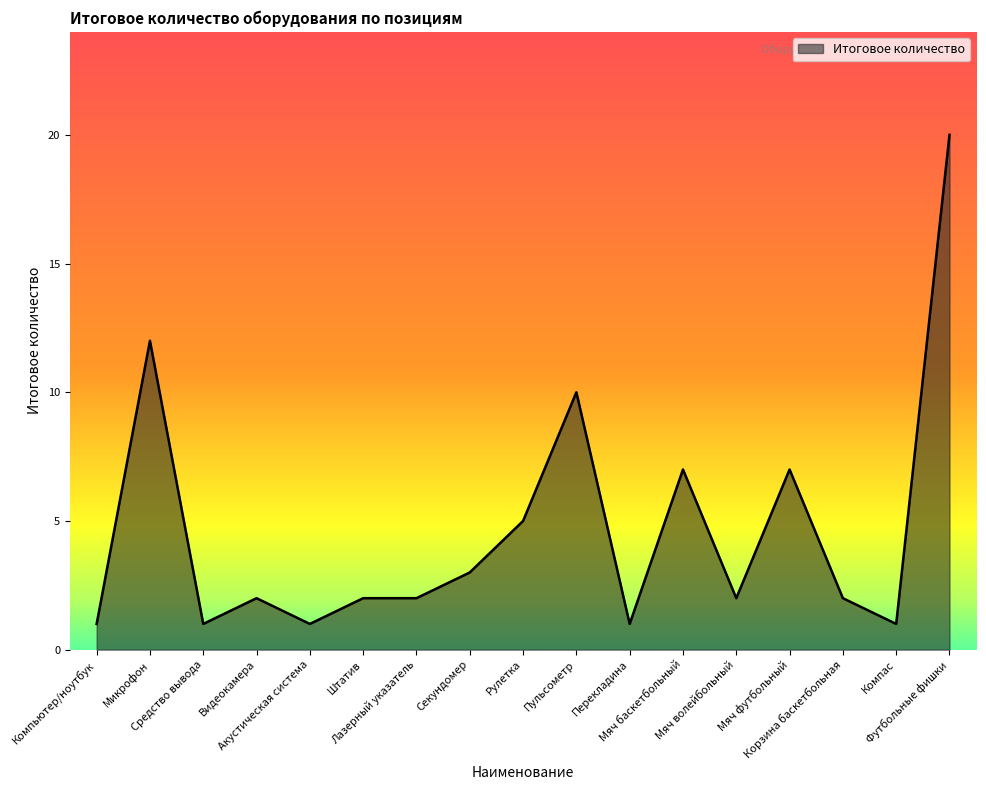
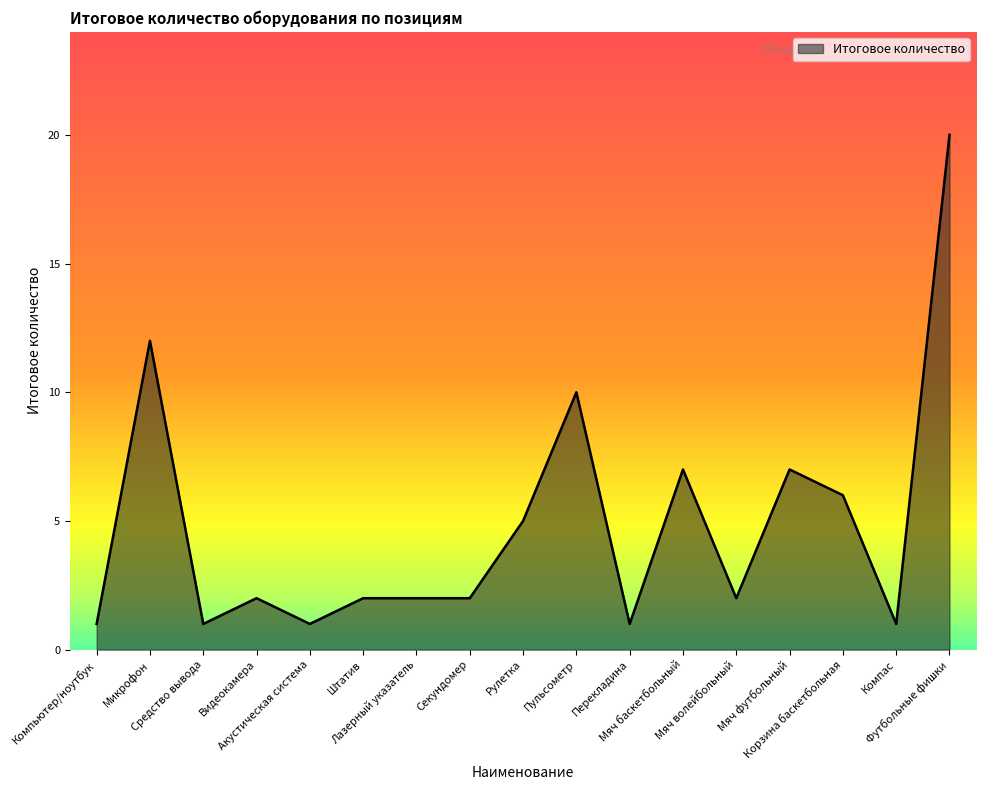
  {
    "Компьютер/ноутбук": 1,
    "Микрофон": 12,
    "Средство вывода": 1,
    "Видеокамера": 2,
    "Акустическая система": 1,
    "Штатив": 2,
    "Лазерный указатель": 2,
-   "Секундомер": 3,
+   "Секундомер": 2,
    "Рулетка": 5,
    "Пульсометр": 10,
    "Перекладина": 1,
    "Мяч баскетбольный": 7,
    "Мяч волейбольный": 2,
    "Мяч футбольный": 7,
-   "Корзина баскетбольная": 2,
+   "Корзина баскетбольная": 6,
    "Компас": 1,
    "Футбольные фишки": 20
  }
